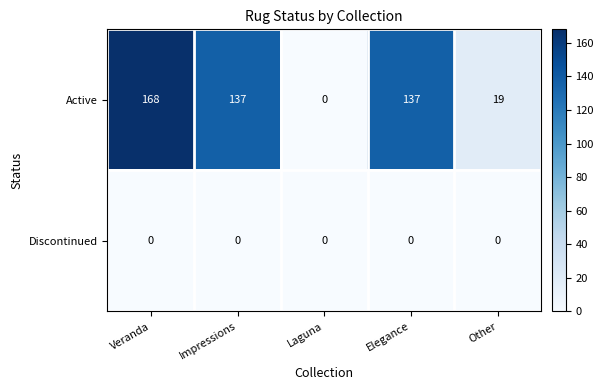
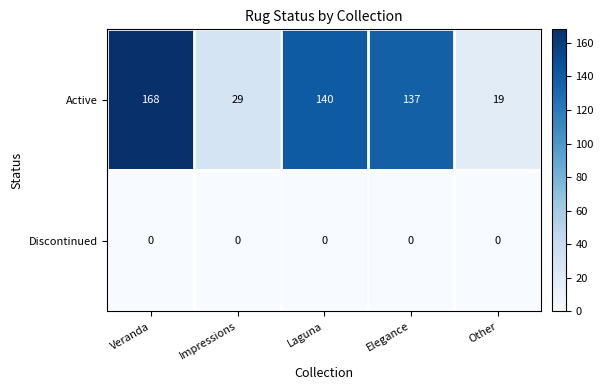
  {
    "Active": {
      "Veranda": 168,
-     "Impressions": 137,
-     "Laguna": 0,
+     "Impressions": 29,
+     "Laguna": 140,
      "Elegance": 137,
      "Other": 19
    },
    "Discontinued": {
      "Veranda": 0,
      "Impressions": 0,
      "Laguna": 0,
      "Elegance": 0,
      "Other": 0
    }
  }
